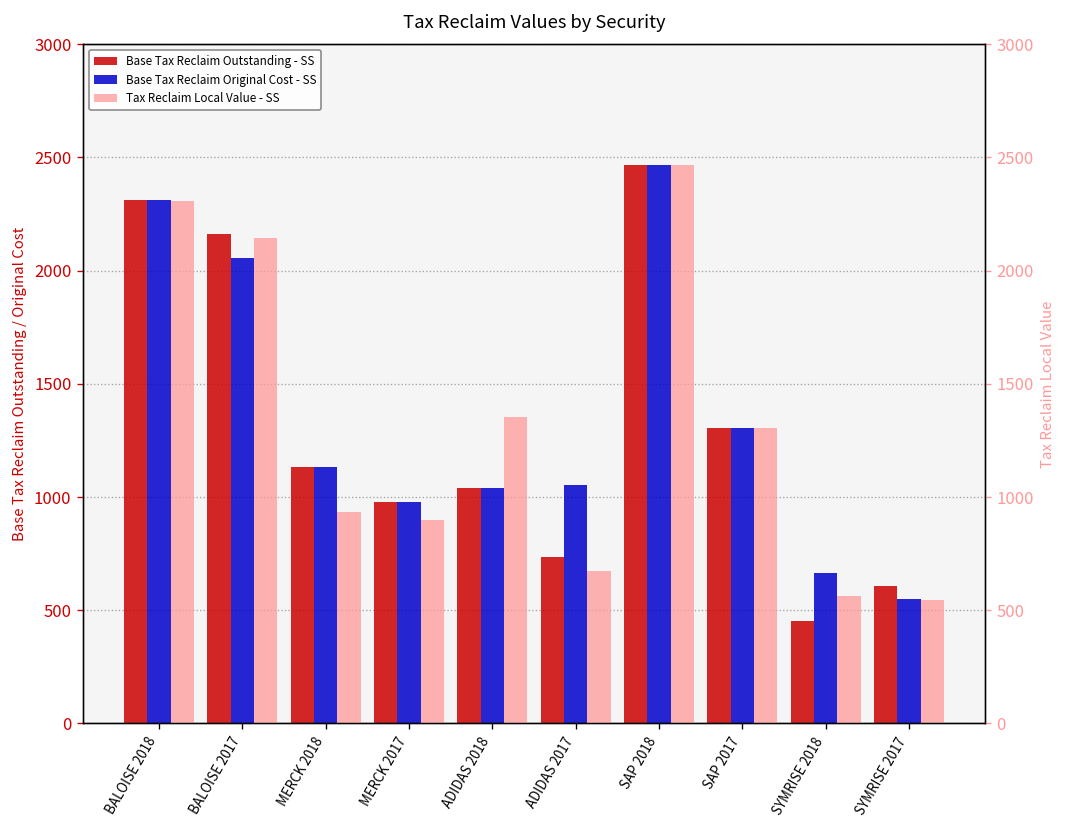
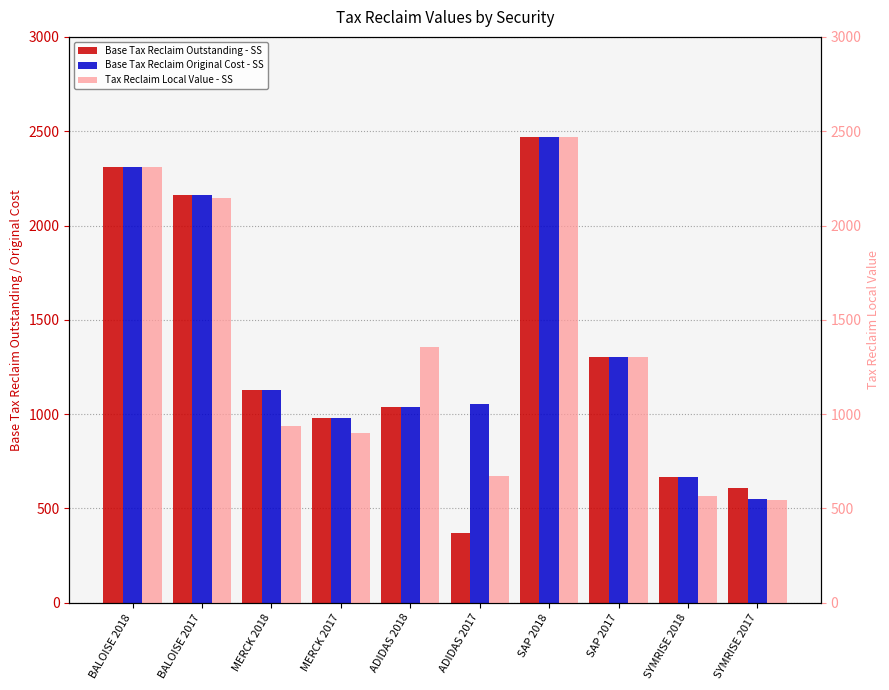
  {
    "Base Tax Reclaim Outstanding - SS": {
      "BALOISE 2018": 2310,
      "BALOISE 2017": 2160,
      "MERCK 2018": 1130,
      "MERCK 2017": 980,
      "ADIDAS 2018": 1040,
-     "ADIDAS 2017": 730,
+     "ADIDAS 2017": 370,
      "SAP 2018": 2470,
      "SAP 2017": 1310,
-     "SYMRISE 2018": 450,
+     "SYMRISE 2018": 670,
      "SYMRISE 2017": 610
    },
    "Base Tax Reclaim Original Cost - SS": {
      "BALOISE 2018": 2310,
-     "BALOISE 2017": 2060,
+     "BALOISE 2017": 2160,
      "MERCK 2018": 1130,
      "MERCK 2017": 980,
      "ADIDAS 2018": 1040,
      "ADIDAS 2017": 1050,
      "SAP 2018": 2470,
      "SAP 2017": 1310,
      "SYMRISE 2018": 670,
      "SYMRISE 2017": 550
    },
    "Tax Reclaim Local Value - SS": {
      "BALOISE 2018": 2310,
      "BALOISE 2017": 2140,
      "MERCK 2018": 940,
      "MERCK 2017": 900,
      "ADIDAS 2018": 1350,
      "ADIDAS 2017": 670,
      "SAP 2018": 2470,
      "SAP 2017": 1310,
      "SYMRISE 2018": 560,
      "SYMRISE 2017": 550
    }
  }
